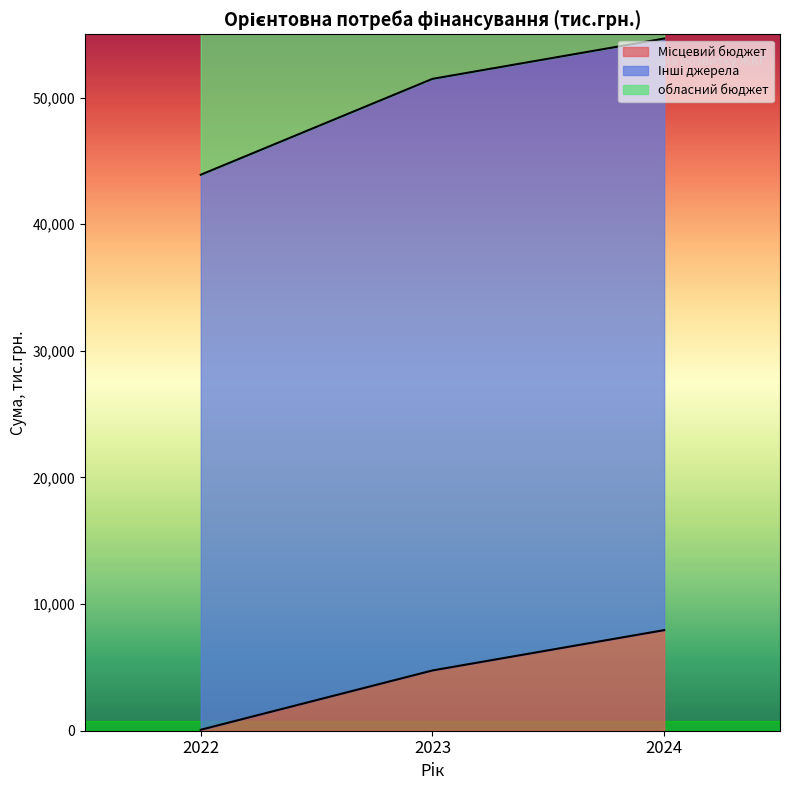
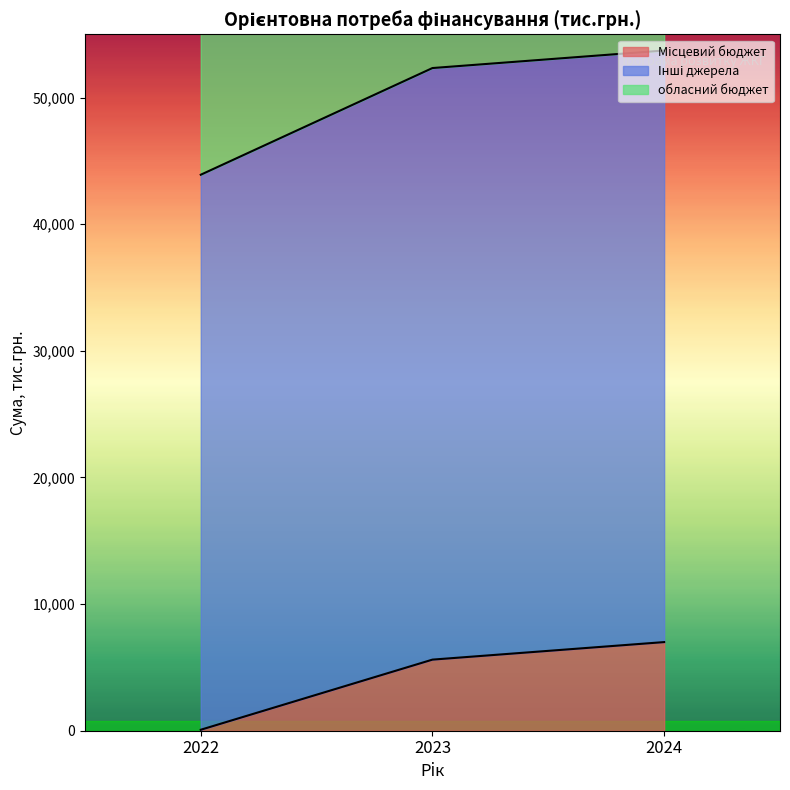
  {
    "Місцевий бюджет": {
      "2022": "100",
-     "2023": "4,800",
-     "2024": "7,900"
+     "2023": "5,600",
+     "2024": "7,000"
    },
    "Інші джерела": {
      "2022": "43,800",
      "2023": "46,700"
    }
  }
